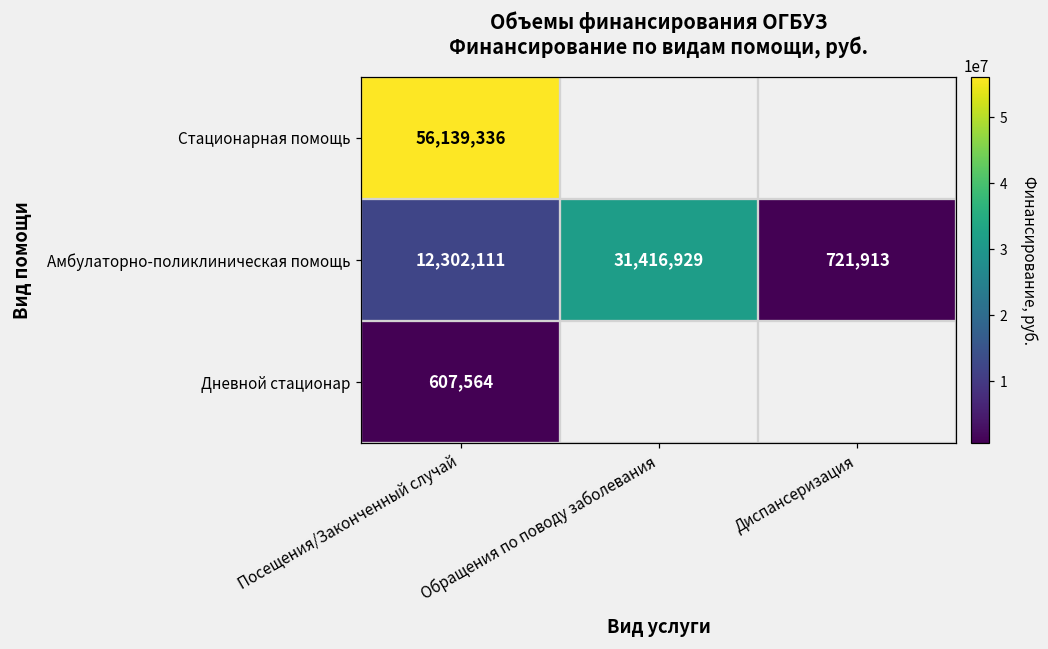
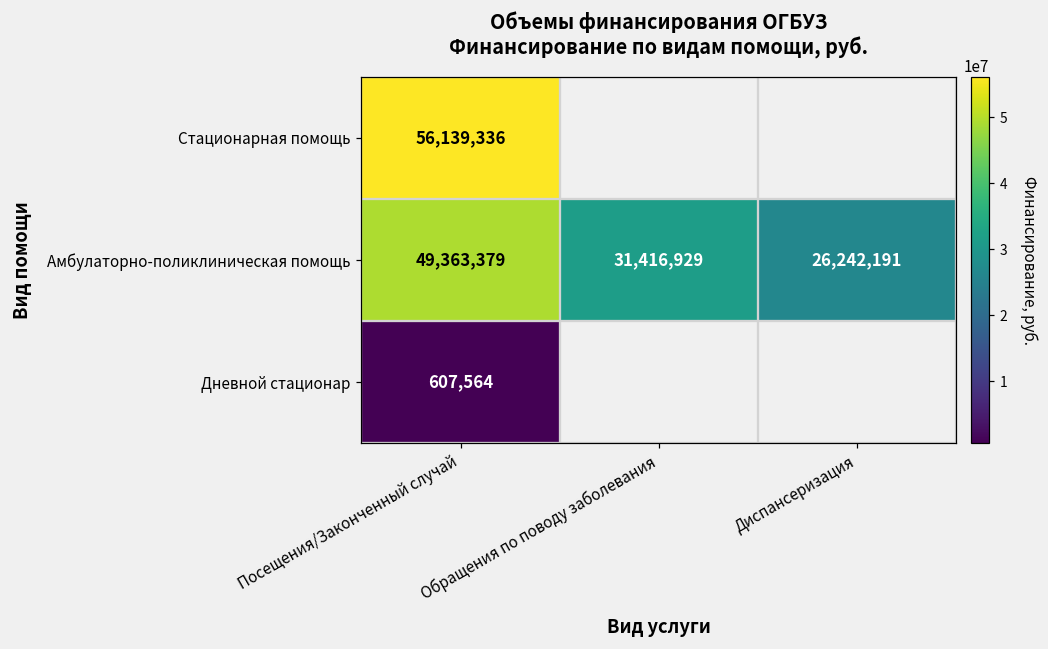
  {
    "Стационарная помощь": {
      "Посещения/Законченный случай": "56,139,336"
    },
    "Амбулаторно-поликлиническая помощь": {
-     "Посещения/Законченный случай": "12,302,111",
+     "Посещения/Законченный случай": "49,363,379",
      "Обращения по поводу заболевания": "31,416,929",
-     "Диспансеризация": "721,913"
+     "Диспансеризация": "26,242,191"
    },
    "Дневной стационар": {
      "Посещения/Законченный случай": "607,564"
    }
  }
